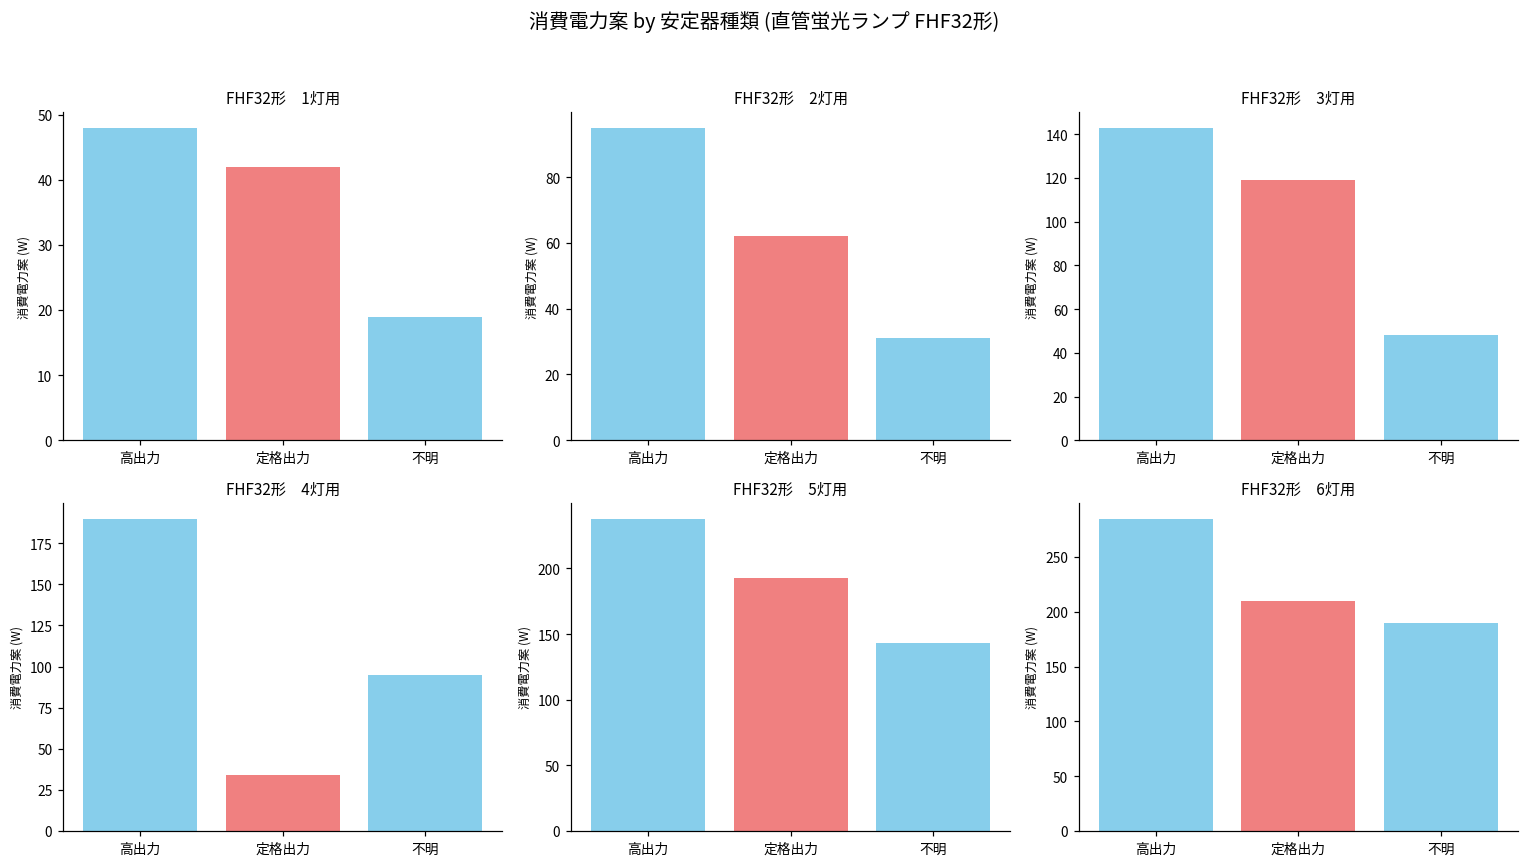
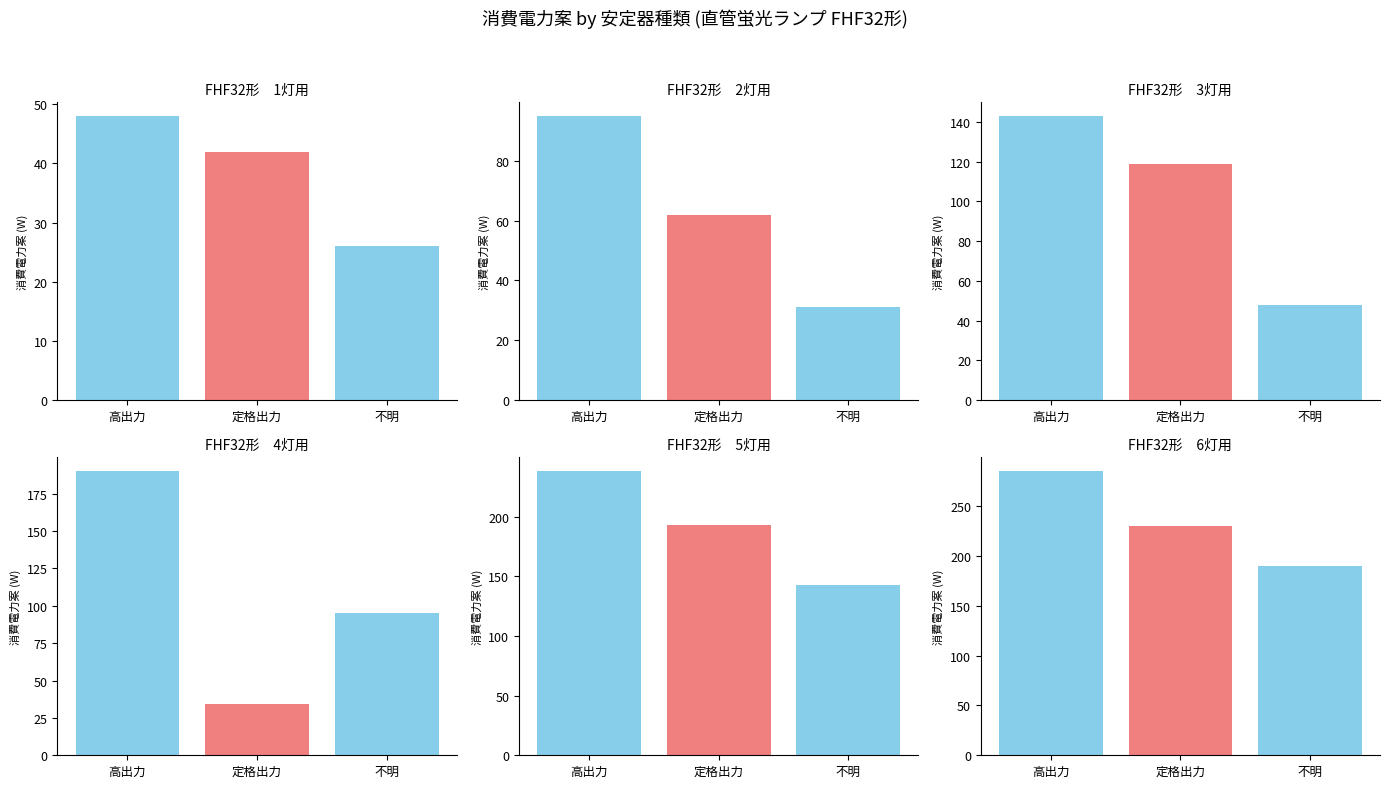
  {
    "FHF32形 1灯用": {
      "高出力": 48,
      "定格出力": 42,
-     "不明": 19
+     "不明": 26
    },
    "FHF32形 2灯用": {
      "高出力": 95,
      "定格出力": 62,
      "不明": 31
    },
    "FHF32形 3灯用": {
      "高出力": 143,
      "定格出力": 119,
      "不明": 48
    },
    "FHF32形 4灯用": {
      "高出力": 190,
      "定格出力": 34,
      "不明": 95
    },
    "FHF32形 5灯用": {
      "高出力": 238,
      "定格出力": 193,
      "不明": 143
    },
    "FHF32形 6灯用": {
      "高出力": 290,
-     "定格出力": 210,
+     "定格出力": 230,
      "不明": 190
    }
  }
